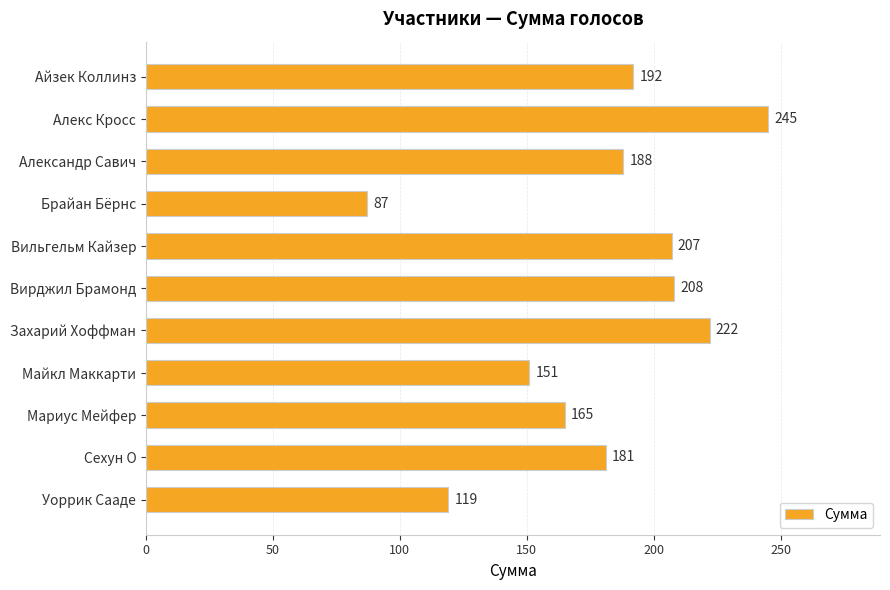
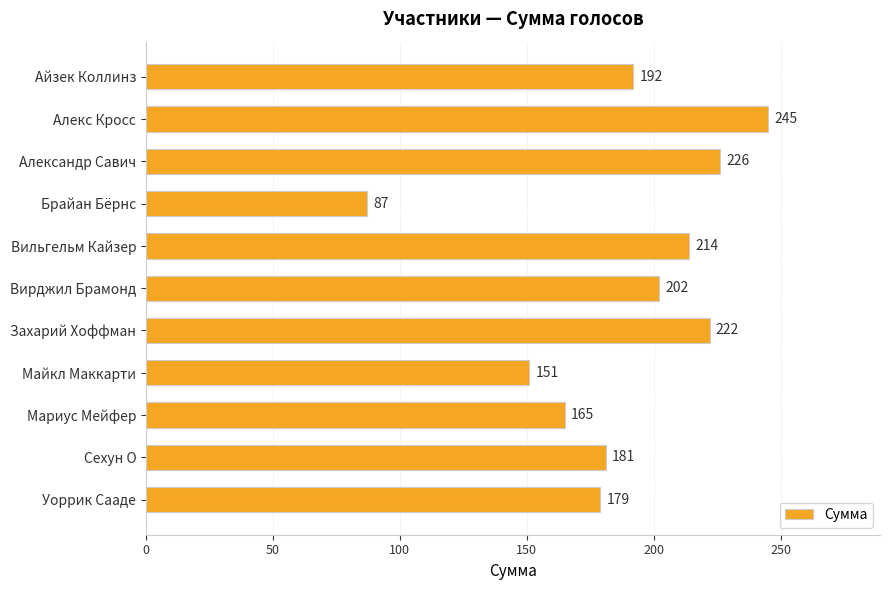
  {
    "Айзек Коллинз": 192,
    "Алекс Кросс": 245,
-   "Александр Савич": 188,
+   "Александр Савич": 226,
    "Брайан Бёрнс": 87,
-   "Вильгельм Кайзер": 207,
-   "Вирджил Брамонд": 208,
+   "Вильгельм Кайзер": 214,
+   "Вирджил Брамонд": 202,
    "Захарий Хоффман": 222,
    "Майкл Маккарти": 151,
    "Мариус Мейфер": 165,
    "Сехун О": 181,
-   "Уоррик Сааде": 119
+   "Уоррик Сааде": 179
  }
